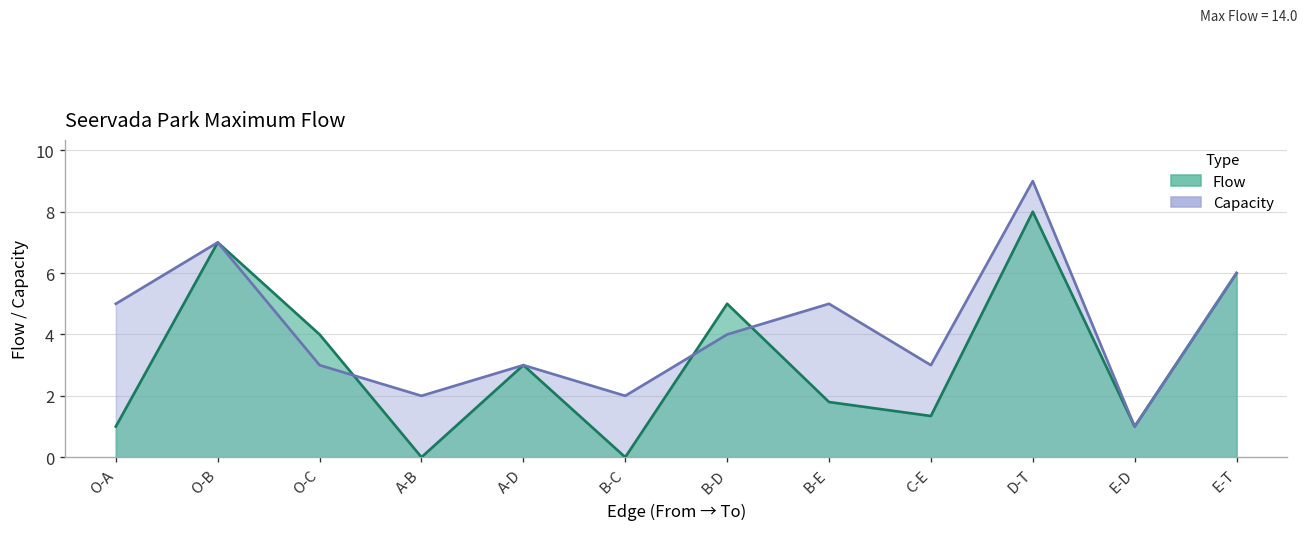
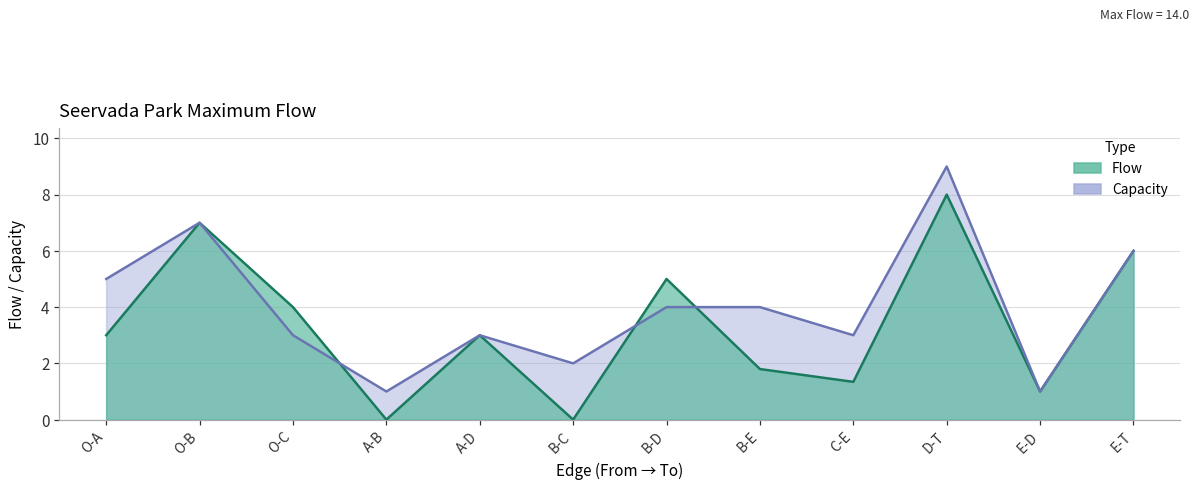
  {
    "Capacity": {
      "O-A": 5,
      "O-C": 3,
-     "A-B": 2,
+     "A-B": 1,
      "B-C": 2,
      "B-D": 4,
-     "B-E": 5,
+     "B-E": 4,
      "C-E": 3,
      "D-T": 9
    },
    "Flow": {
-     "O-A": 1,
+     "O-A": 3,
      "O-C": 4,
      "A-B": 0,
      "B-C": 0,
      "B-D": 5,
      "B-E": 1.8,
      "C-E": 1.3,
      "D-T": 8
    }
  }
